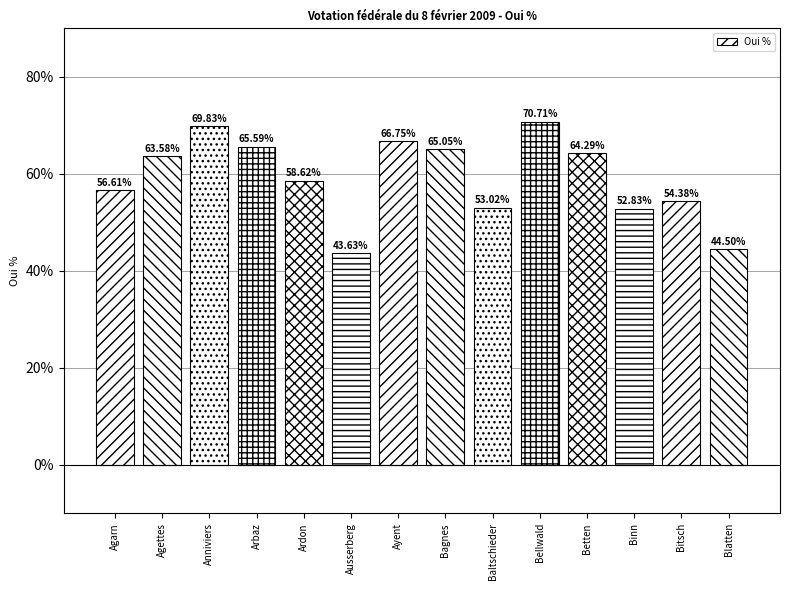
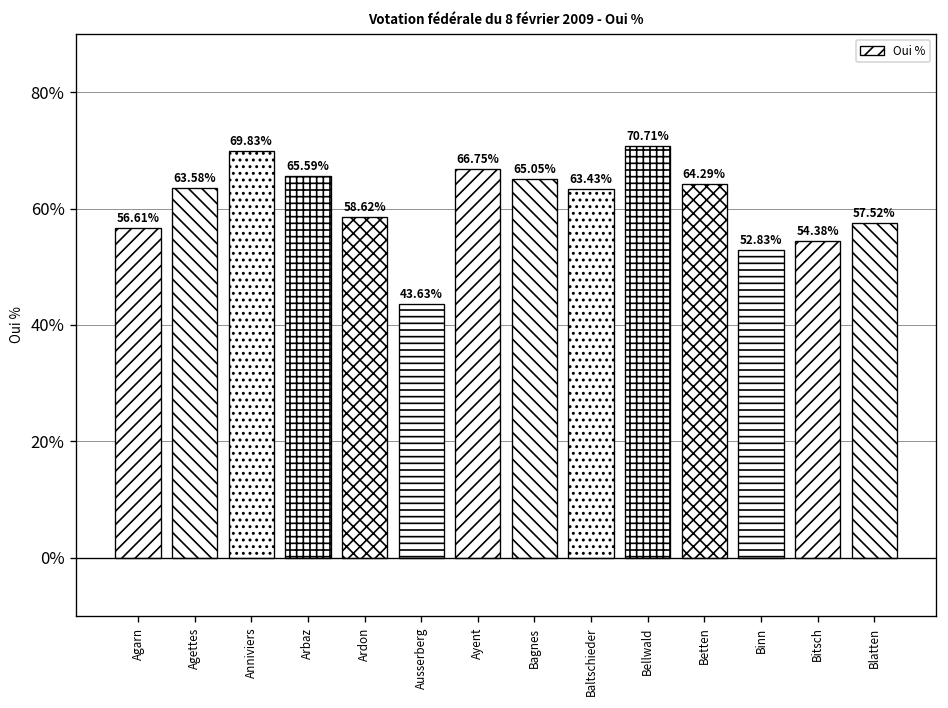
  {
    "Agarn": "56.61%",
    "Agettes": "63.58%",
    "Anniviers": "69.83%",
    "Arbaz": "65.59%",
    "Ardon": "58.62%",
    "Ausserberg": "43.63%",
    "Ayent": "66.75%",
    "Bagnes": "65.05%",
-   "Baltschieder": "53.02%",
+   "Baltschieder": "63.43%",
    "Bellwald": "70.71%",
    "Betten": "64.29%",
    "Binn": "52.83%",
    "Bitsch": "54.38%",
-   "Blatten": "44.50%"
+   "Blatten": "57.52%"
  }
